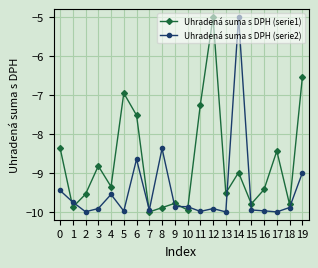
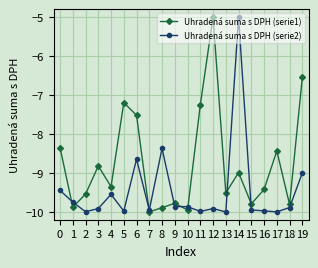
  {
    "Uhradená suma s DPH (serie1)": {
      "0": -8.4,
      "1": -9.9,
      "2": -9.5,
      "3": -8.8,
      "4": -9.4,
-     "5": -7.0,
+     "5": -7.2,
      "6": -7.5,
      "8": -9.9,
      "9": -9.8,
      "10": -10.0,
      "11": -7.3,
      "13": -9.5,
      "14": -9.0,
      "15": -9.8,
      "16": -9.4,
      "17": -8.4,
      "18": -9.8,
      "19": -6.6
    },
    "Uhradená suma s DPH (serie2)": {
      "0": -9.4,
      "1": -9.7,
      "2": -10.0,
      "3": -9.9,
      "4": -9.6,
      "5": -10.0,
      "6": -8.6,
      "8": -8.4,
      "9": -9.9,
      "10": -9.9,
      "11": -10.0,
      "12": -9.9,
      "13": -10.0,
      "15": -10.0,
      "16": -10.0,
      "17": -10.0,
      "18": -9.9,
      "19": -9.0
    }
  }
